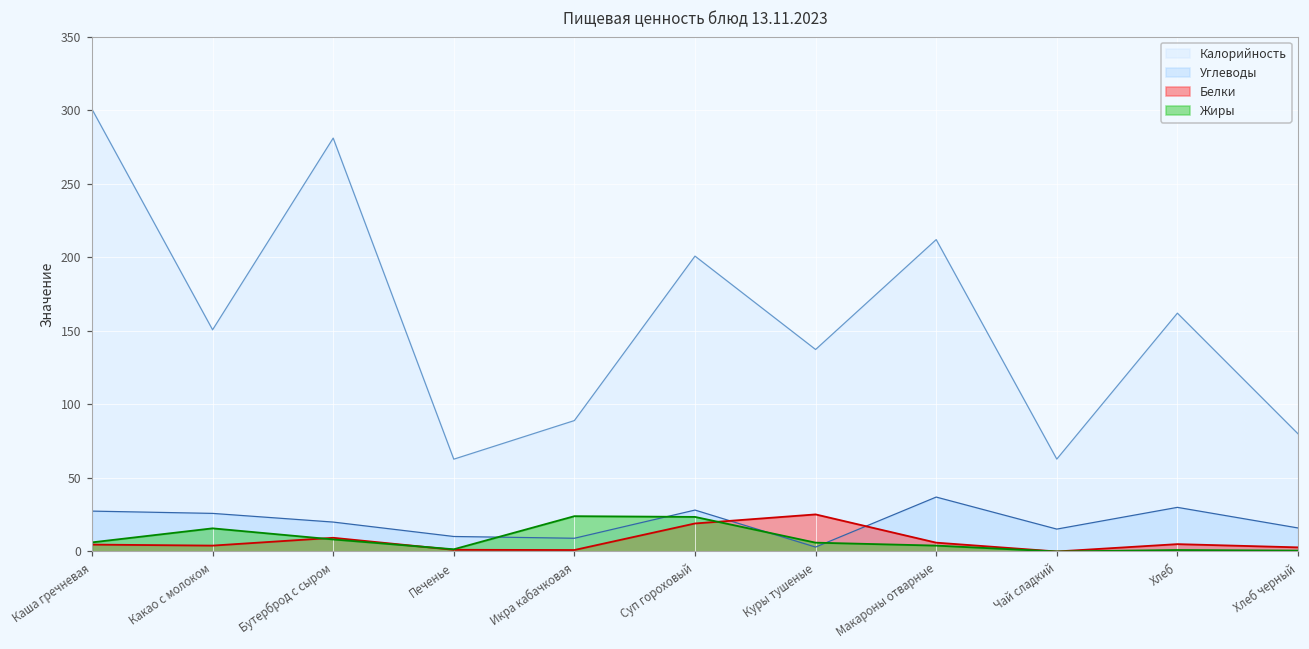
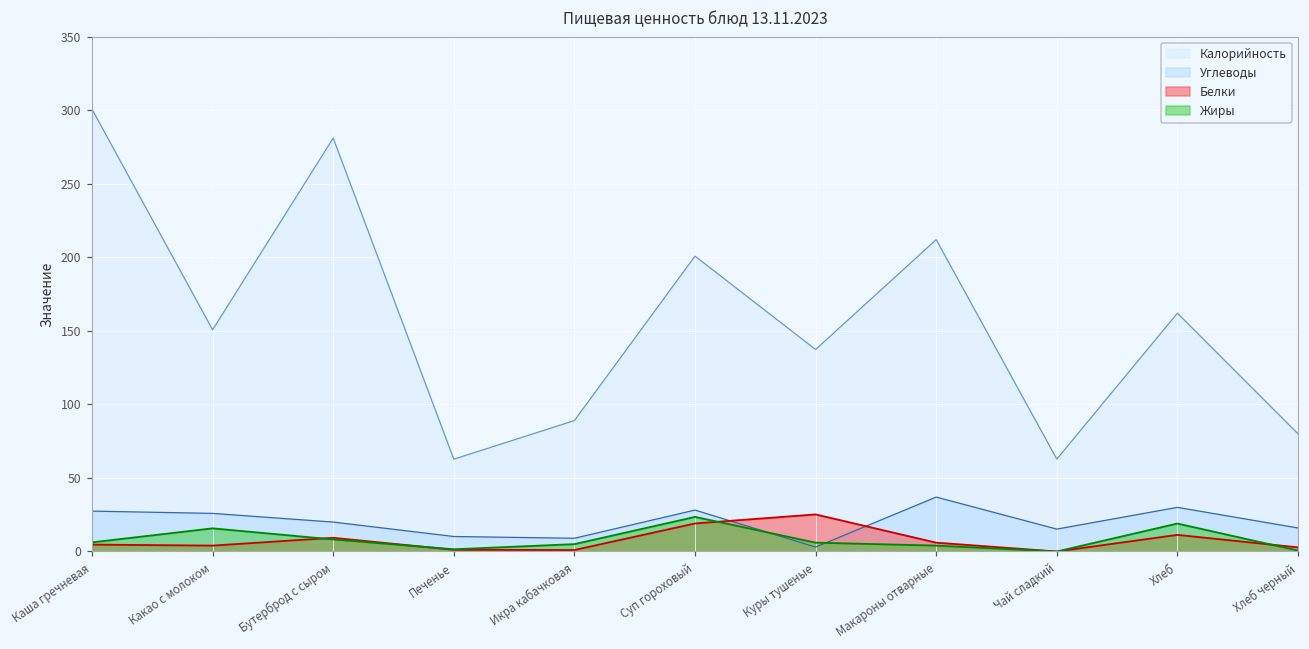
  {
    "Белки": {
      "Какао с молоком": 4,
      "Икра кабачковая": 1,
      "Суп гороховый": 19,
      "Куры тушеные": 25,
      "Макароны отварные": 6,
-     "Хлеб": 5,
+     "Хлеб": 11,
      "Хлеб черный": 3
    },
    "Жиры": {
      "Какао с молоком": 16,
-     "Икра кабачковая": 24,
+     "Икра кабачковая": 5,
      "Суп гороховый": 24,
      "Куры тушеные": 6,
      "Макароны отварные": 4,
-     "Хлеб": 1,
+     "Хлеб": 19,
      "Хлеб черный": 1
    }
  }
